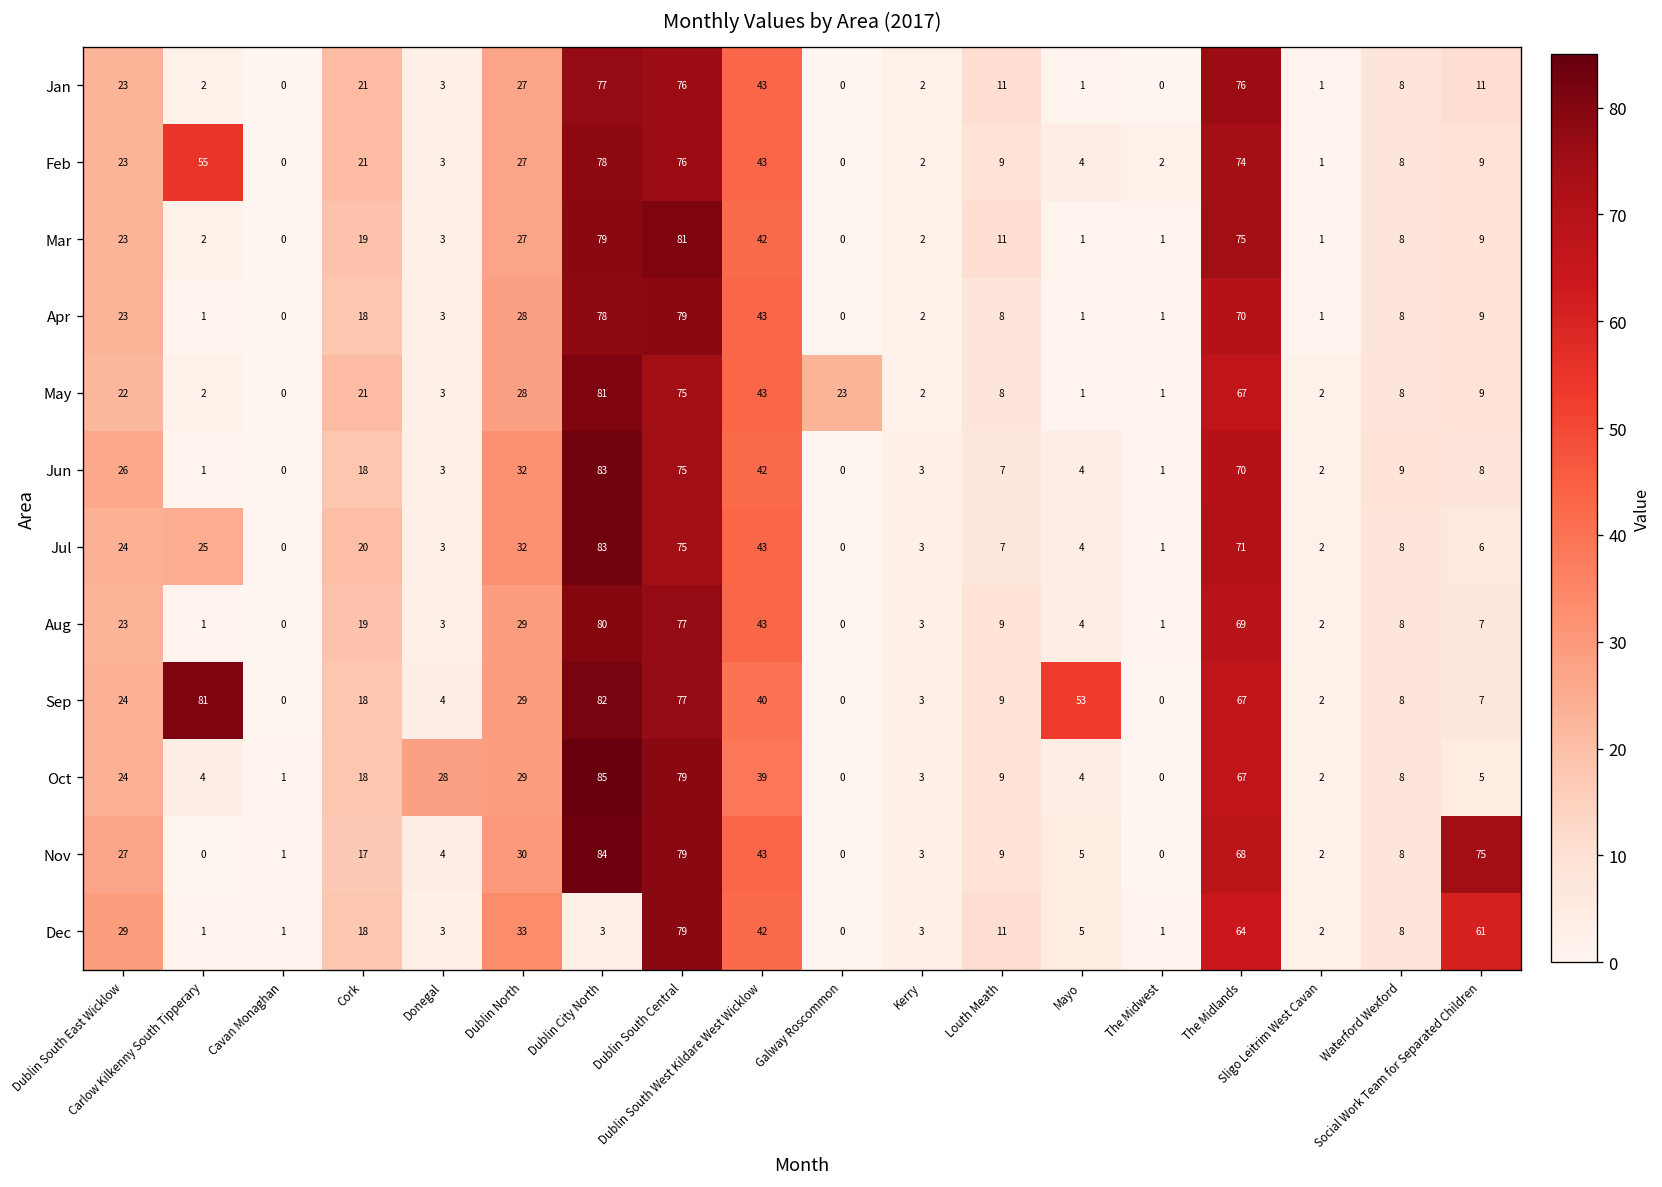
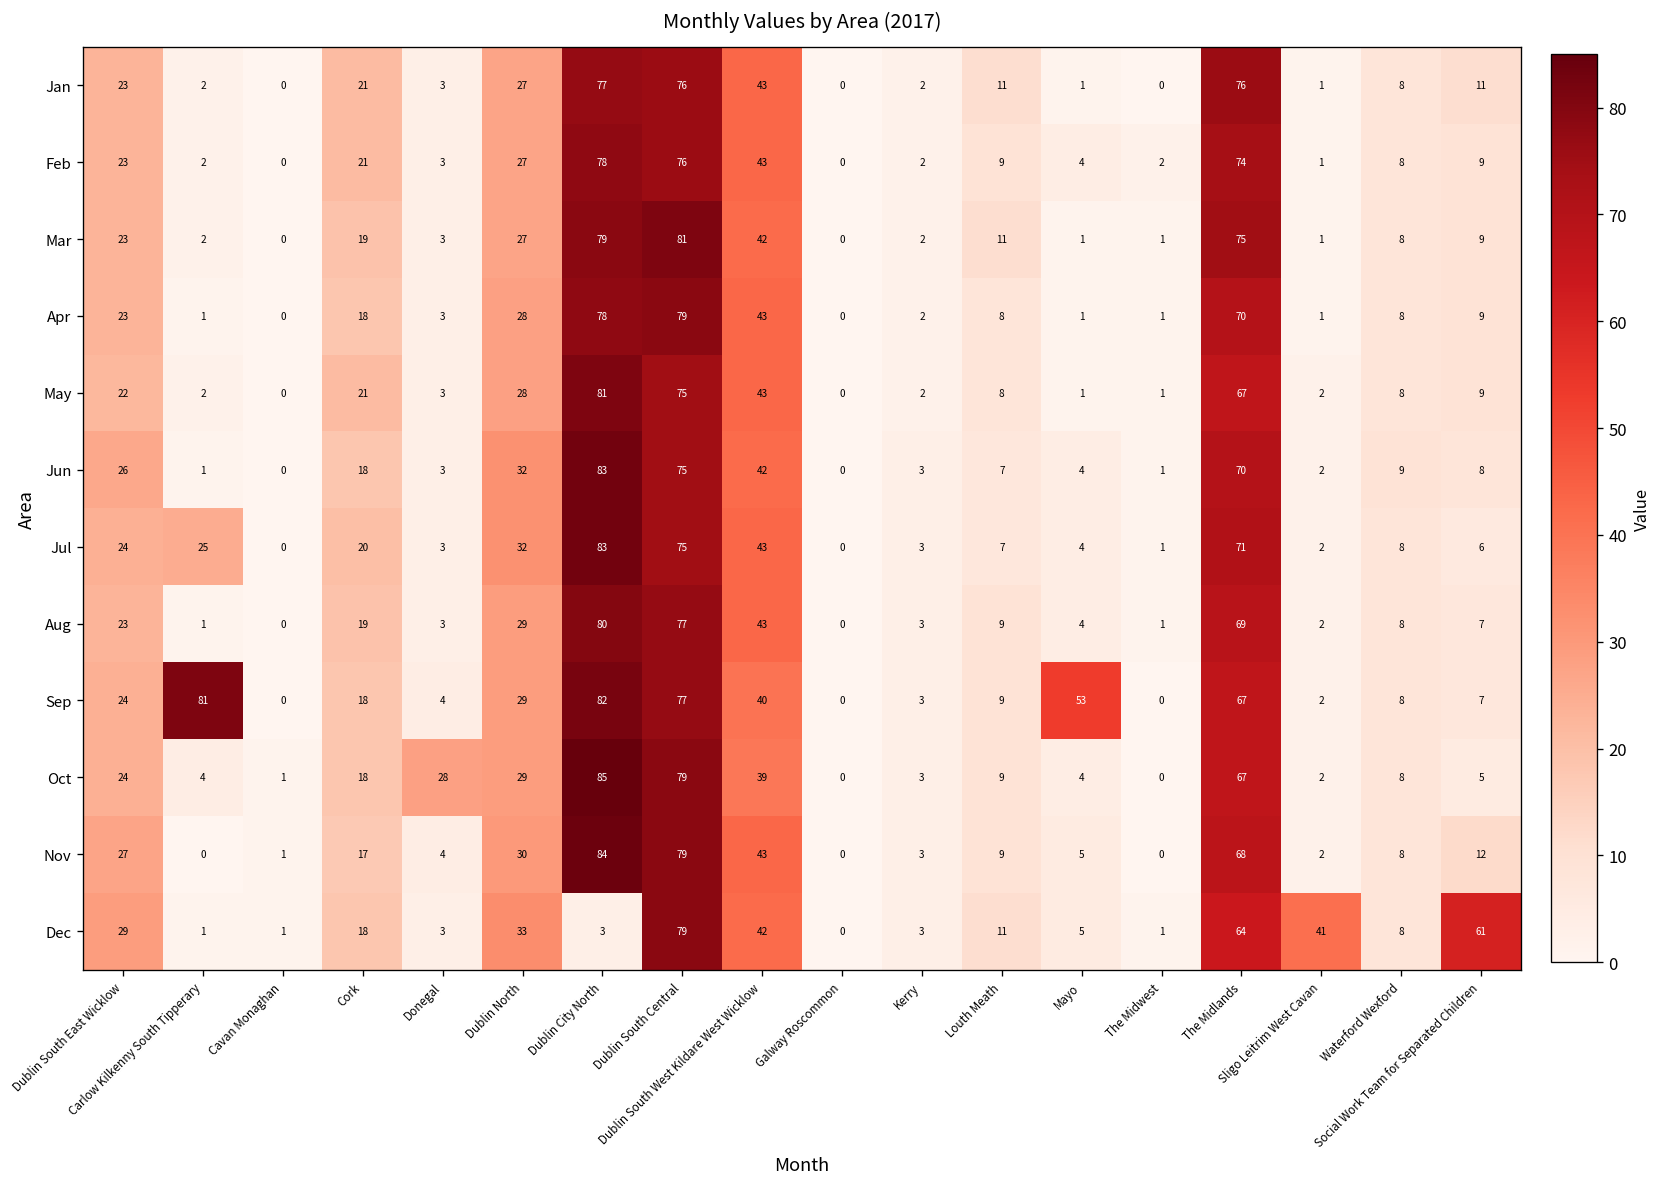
  {
    "Feb": {
      "Dublin South East Wicklow": 23,
-     "Carlow Kilkenny South Tipperary": 55,
+     "Carlow Kilkenny South Tipperary": 2,
      "Cavan Monaghan": 0,
      "Cork": 21,
      "Donegal": 3,
      "Dublin North": 27,
      "Dublin City North": 78,
      "Dublin South Central": 76,
      "Dublin South West Kildare West Wicklow": 43,
      "Galway Roscommon": 0,
      "Kerry": 2,
      "Louth Meath": 9,
      "Mayo": 4,
      "The Midwest": 2,
      "The Midlands": 74,
      "Sligo Leitrim West Cavan": 1,
      "Waterford Wexford": 8,
      "Social Work Team for Separated Children": 9
    },
    "May": {
      "Dublin South East Wicklow": 22,
      "Carlow Kilkenny South Tipperary": 2,
      "Cavan Monaghan": 0,
      "Cork": 21,
      "Donegal": 3,
      "Dublin North": 28,
      "Dublin City North": 81,
      "Dublin South Central": 75,
      "Dublin South West Kildare West Wicklow": 43,
-     "Galway Roscommon": 23,
+     "Galway Roscommon": 0,
      "Kerry": 2,
      "Louth Meath": 8,
      "Mayo": 1,
      "The Midwest": 1,
      "The Midlands": 67,
      "Sligo Leitrim West Cavan": 2,
      "Waterford Wexford": 8,
      "Social Work Team for Separated Children": 9
    },
    "Nov": {
      "Dublin South East Wicklow": 27,
      "Carlow Kilkenny South Tipperary": 0,
      "Cavan Monaghan": 1,
      "Cork": 17,
      "Donegal": 4,
      "Dublin North": 30,
      "Dublin City North": 84,
      "Dublin South Central": 79,
      "Dublin South West Kildare West Wicklow": 43,
      "Galway Roscommon": 0,
      "Kerry": 3,
      "Louth Meath": 9,
      "Mayo": 5,
      "The Midwest": 0,
      "The Midlands": 68,
      "Sligo Leitrim West Cavan": 2,
      "Waterford Wexford": 8,
-     "Social Work Team for Separated Children": 75
+     "Social Work Team for Separated Children": 12
    },
    "Dec": {
      "Dublin South East Wicklow": 29,
      "Carlow Kilkenny South Tipperary": 1,
      "Cavan Monaghan": 1,
      "Cork": 18,
      "Donegal": 3,
      "Dublin North": 33,
      "Dublin City North": 3,
      "Dublin South Central": 79,
      "Dublin South West Kildare West Wicklow": 42,
      "Galway Roscommon": 0,
      "Kerry": 3,
      "Louth Meath": 11,
      "Mayo": 5,
      "The Midwest": 1,
      "The Midlands": 64,
-     "Sligo Leitrim West Cavan": 2,
+     "Sligo Leitrim West Cavan": 41,
      "Waterford Wexford": 8,
      "Social Work Team for Separated Children": 61
    }
  }
